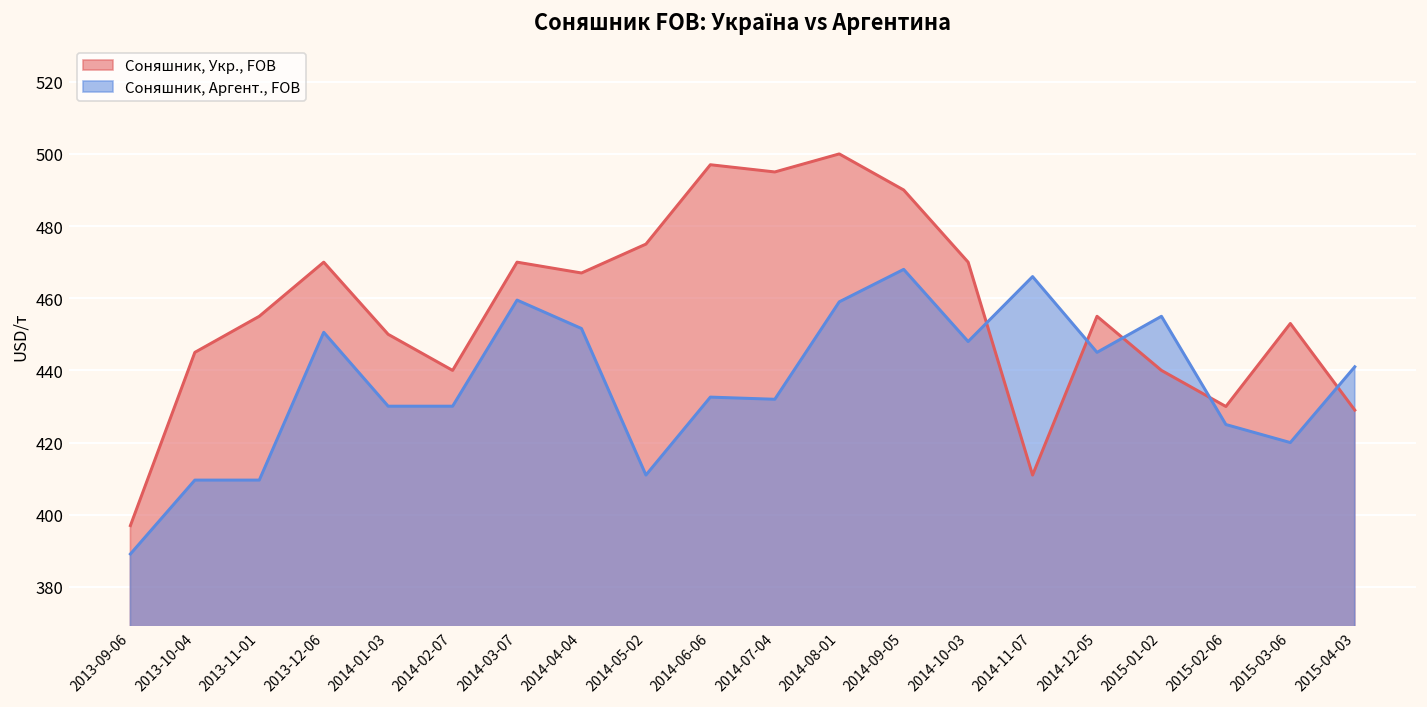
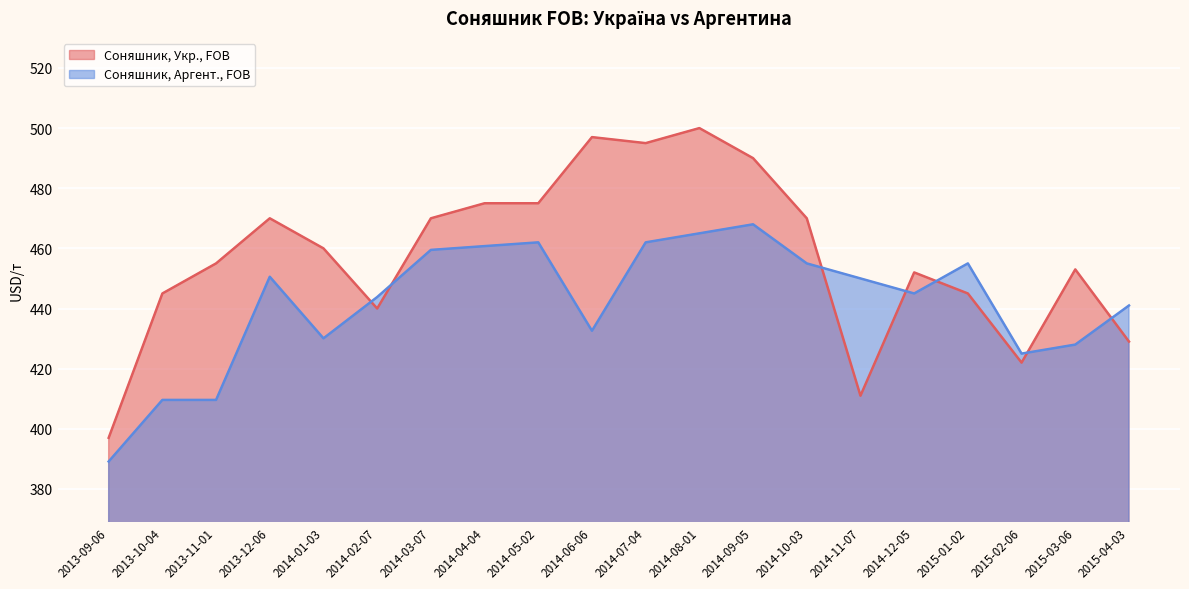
  {
    "Соняшник, Укр., FOB": {
      "2013-09-06": 397,
      "2013-10-04": 445,
      "2013-11-01": 455,
      "2013-12-06": 470,
-     "2014-01-03": 450,
+     "2014-01-03": 460,
      "2014-02-07": 440,
      "2014-03-07": 470,
-     "2014-04-04": 467,
+     "2014-04-04": 475,
      "2014-05-02": 475,
      "2014-06-06": 497,
      "2014-07-04": 495,
      "2014-08-01": 500,
      "2014-09-05": 490,
      "2014-10-03": 470,
      "2014-11-07": 411,
-     "2014-12-05": 455,
-     "2015-01-02": 440,
-     "2015-02-06": 430,
+     "2014-12-05": 452,
+     "2015-01-02": 445,
+     "2015-02-06": 422,
      "2015-03-06": 453,
      "2015-04-03": 429
    },
    "Соняшник, Аргент., FOB": {
      "2013-09-06": 389,
      "2013-10-04": 410,
      "2013-11-01": 410,
      "2013-12-06": 451,
      "2014-01-03": 430,
-     "2014-02-07": 430,
+     "2014-02-07": 444,
      "2014-03-07": 459,
-     "2014-04-04": 452,
-     "2014-05-02": 411,
+     "2014-04-04": 461,
+     "2014-05-02": 462,
      "2014-06-06": 433,
-     "2014-07-04": 432,
-     "2014-08-01": 459,
+     "2014-07-04": 462,
+     "2014-08-01": 465,
      "2014-09-05": 468,
-     "2014-10-03": 448,
-     "2014-11-07": 466,
+     "2014-10-03": 455,
+     "2014-11-07": 450,
      "2014-12-05": 445,
      "2015-01-02": 455,
      "2015-02-06": 425,
-     "2015-03-06": 420,
+     "2015-03-06": 428,
      "2015-04-03": 441
    }
  }
